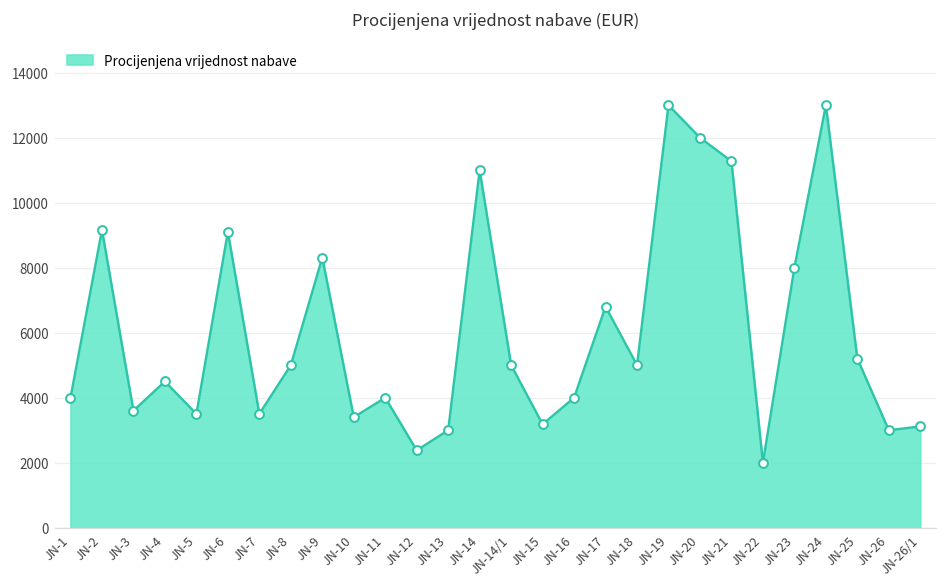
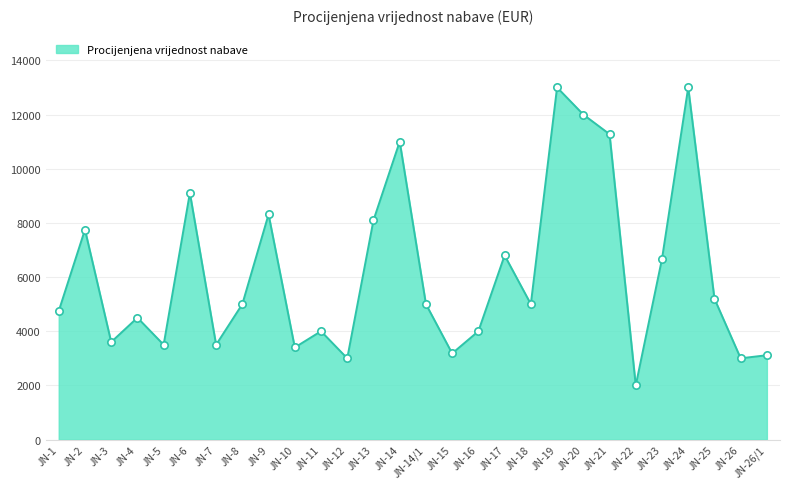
  {
-   "JN-1": 4000,
-   "JN-2": 9200,
+   "JN-1": 4700,
+   "JN-2": 7800,
    "JN-3": 3600,
    "JN-4": 4500,
    "JN-5": 3500,
    "JN-6": 9100,
    "JN-7": 3500,
    "JN-8": 5000,
    "JN-9": 8300,
    "JN-10": 3400,
    "JN-11": 4000,
-   "JN-12": 2400,
-   "JN-13": 3000,
+   "JN-12": 3000,
+   "JN-13": 8100,
    "JN-14": 11000,
    "JN-14/1": 5000,
    "JN-15": 3200,
    "JN-16": 4000,
    "JN-17": 6800,
    "JN-18": 5000,
    "JN-19": 13000,
    "JN-20": 12000,
    "JN-21": 11300,
    "JN-22": 2000,
-   "JN-23": 8000,
+   "JN-23": 6700,
    "JN-24": 13000,
    "JN-25": 5200,
    "JN-26": 3000,
    "JN-26/1": 3100
  }
